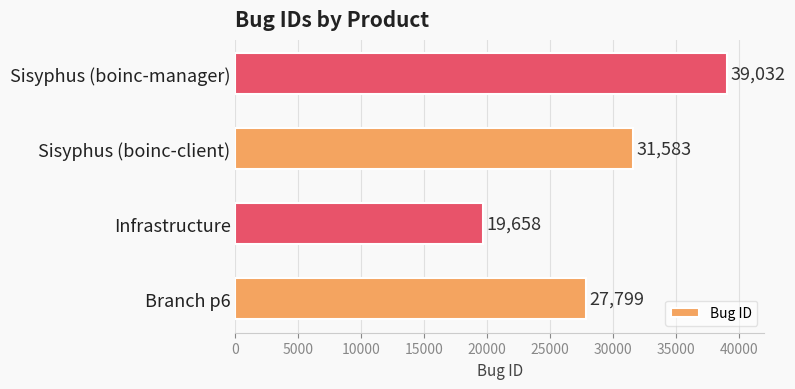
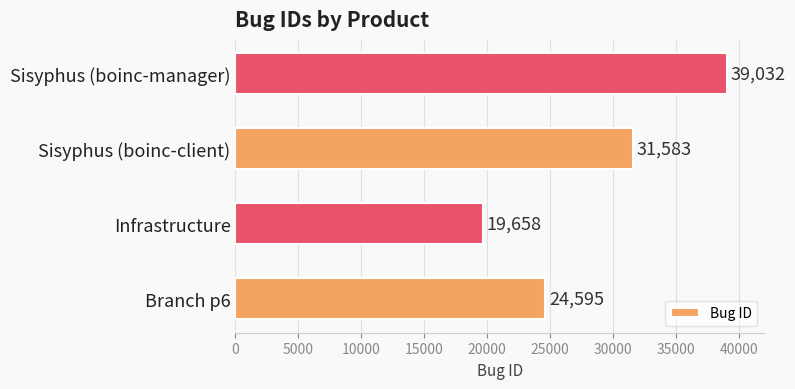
  {
    "Sisyphus (boinc-manager)": "39,032",
    "Sisyphus (boinc-client)": "31,583",
    "Infrastructure": "19,658",
-   "Branch p6": "27,799"
+   "Branch p6": "24,595"
  }
